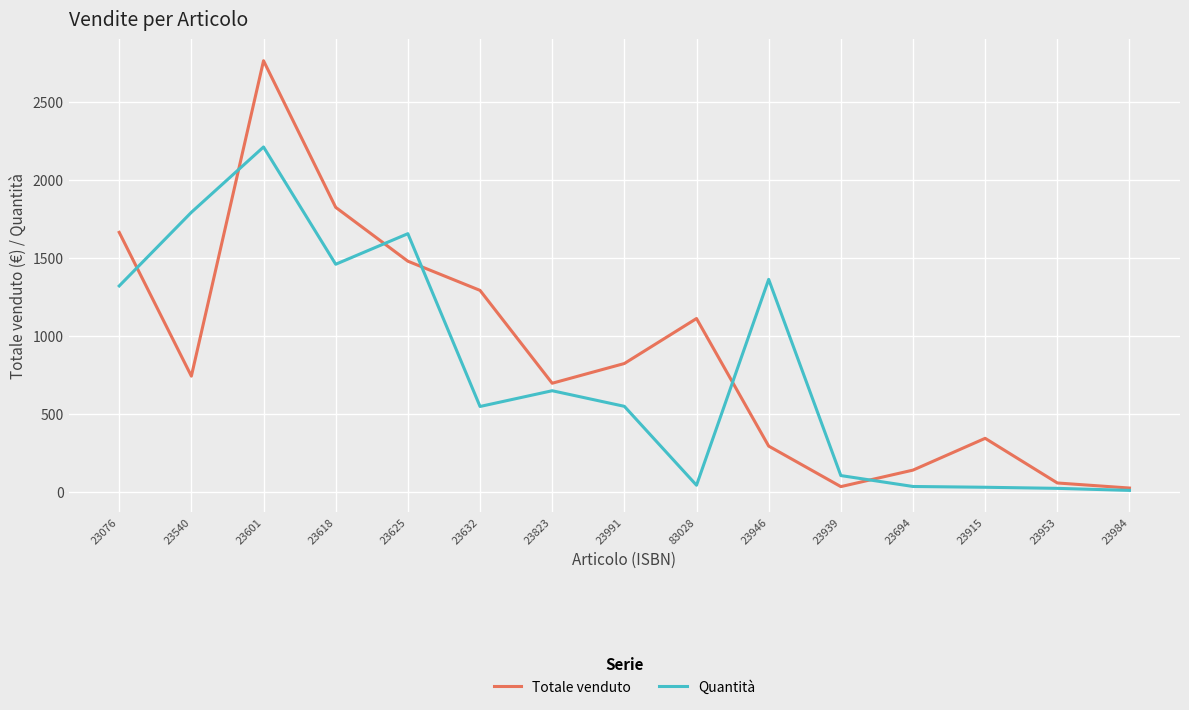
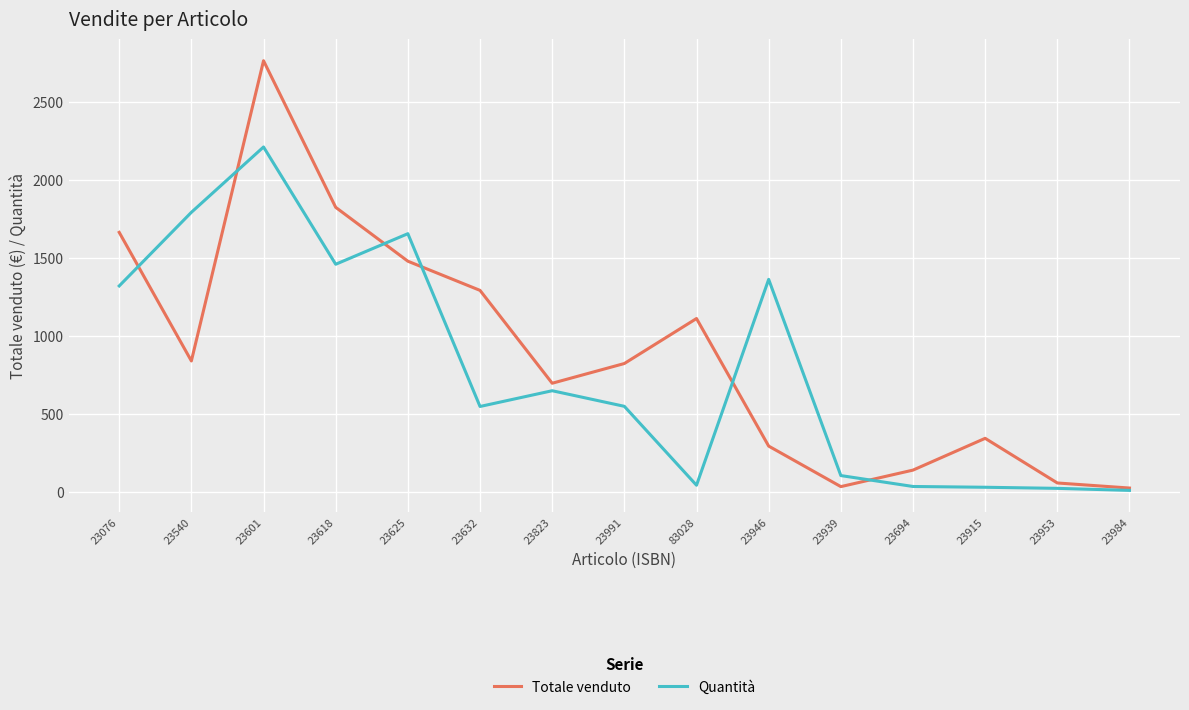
  {
    "Totale venduto": {
      "23076": 1660,
-     "23540": 740,
+     "23540": 840,
      "23601": 2770,
      "23618": 1830,
      "23625": 1480,
      "23632": 1290,
      "23823": 700,
      "23991": 820,
      "83028": 1110,
      "23946": 290,
      "23939": 30,
      "23694": 140,
      "23915": 340,
      "23953": 60
    },
    "Quantità": {
      "23076": 1320,
      "23540": 1790,
      "23601": 2210,
      "23618": 1460,
      "23625": 1660,
      "23632": 550,
      "23823": 650,
      "23991": 550,
      "83028": 40,
      "23946": 1360,
      "23939": 110,
      "23694": 40,
      "23915": 30,
      "23953": 20
    }
  }
